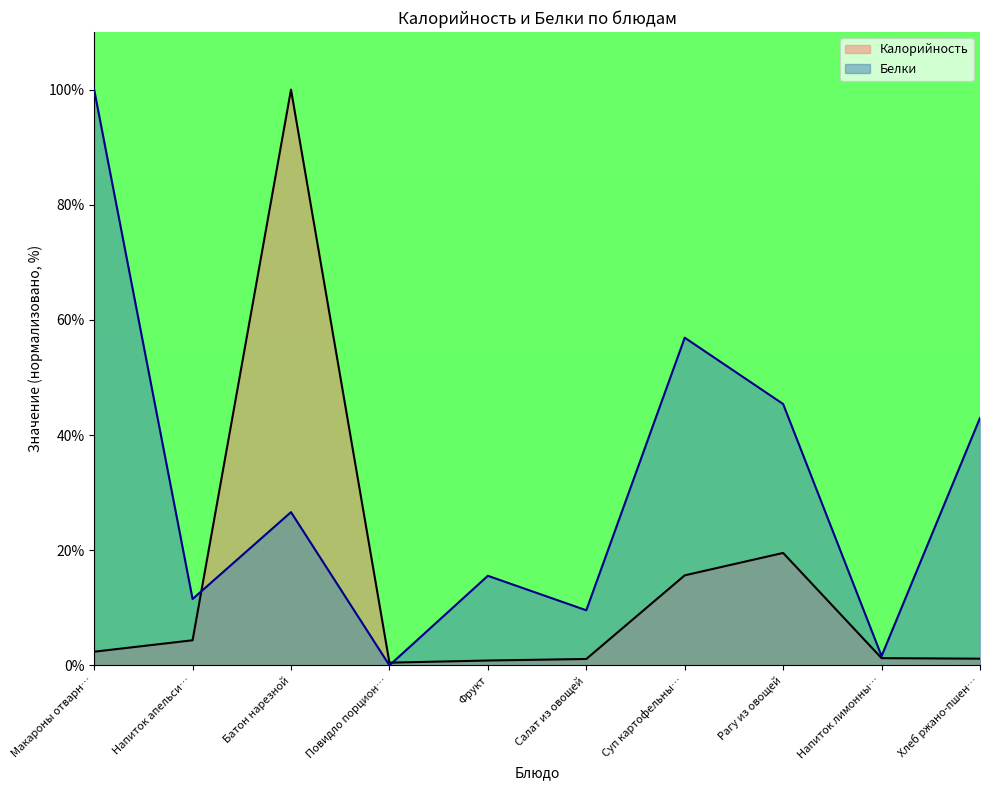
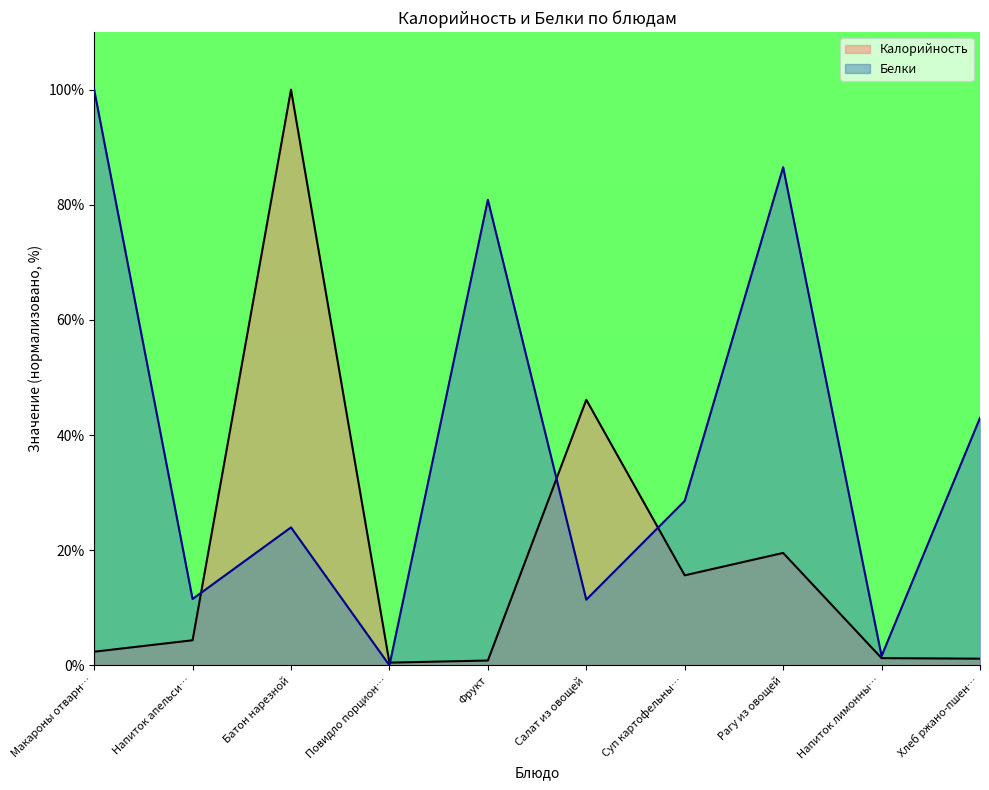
  {
    "Калорийность": {
      "Макароны отварн…": "2%",
      "Напиток апельси…": "4%",
      "Батон нарезной": "100%",
      "Повидло порцион…": "0%",
      "Фрукт": "1%",
-     "Салат из овощей": "1%",
+     "Салат из овощей": "46%",
      "Суп картофельны…": "16%",
      "Рагу из овощей": "20%",
      "Хлеб ржано-пшен…": "1%"
    },
    "Белки": {
      "Макароны отварн…": "100%",
      "Напиток апельси…": "12%",
-     "Батон нарезной": "27%",
+     "Батон нарезной": "24%",
      "Повидло порцион…": "0%",
-     "Фрукт": "16%",
-     "Салат из овощей": "10%",
-     "Суп картофельны…": "57%",
-     "Рагу из овощей": "45%",
+     "Фрукт": "81%",
+     "Салат из овощей": "11%",
+     "Суп картофельны…": "29%",
+     "Рагу из овощей": "87%",
      "Хлеб ржано-пшен…": "43%"
    }
  }
